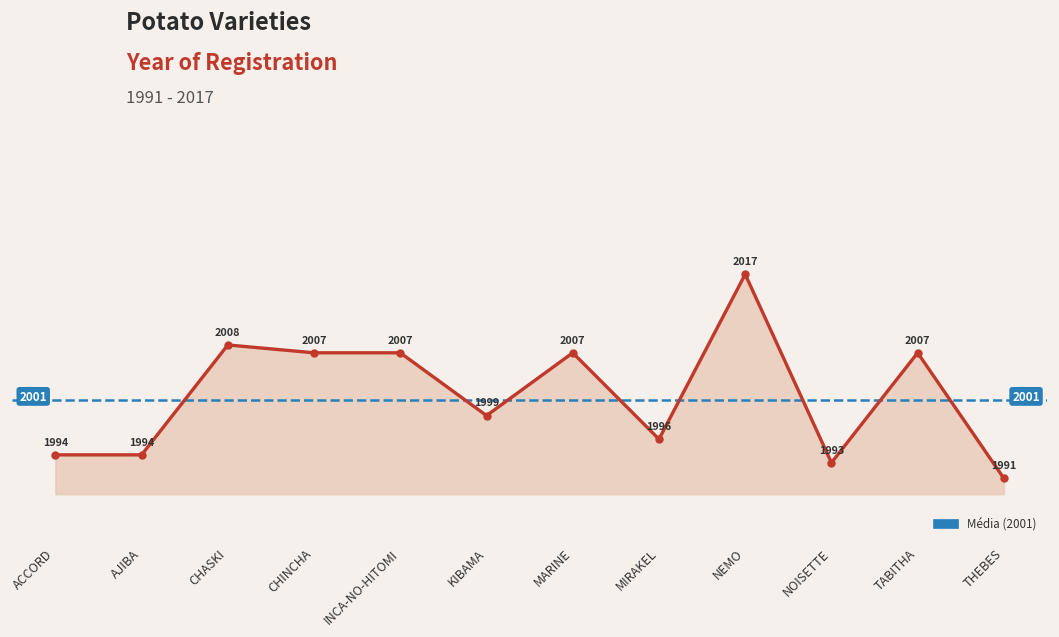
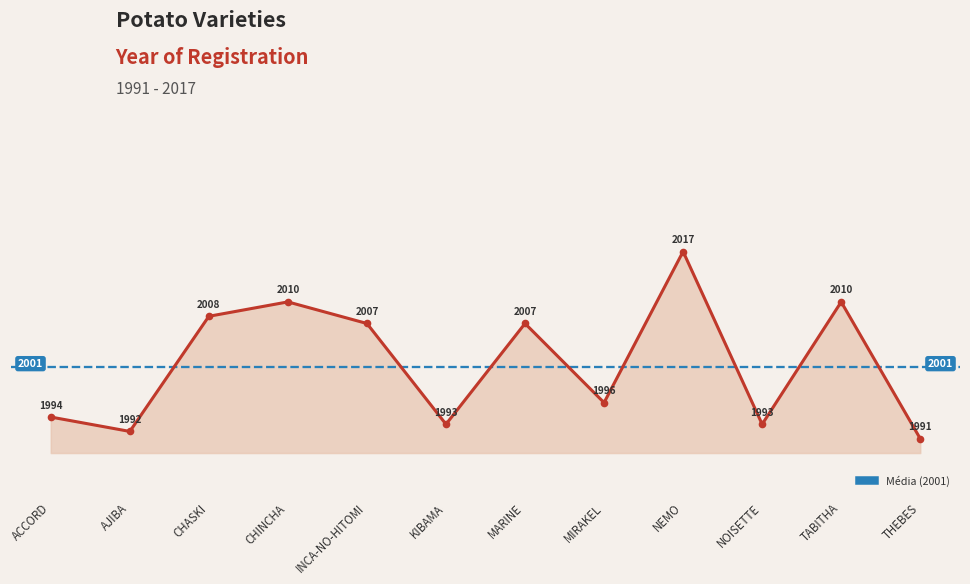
  {
    "ACCORD": 1994,
-   "AJIBA": 1994,
+   "AJIBA": 1992,
    "CHASKI": 2008,
-   "CHINCHA": 2007,
+   "CHINCHA": 2010,
    "INCA-NO-HITOMI": 2007,
-   "KIBAMA": 1999,
+   "KIBAMA": 1993,
    "MARINE": 2007,
    "MIRAKEL": 1996,
    "NEMO": 2017,
    "NOISETTE": 1993,
-   "TABITHA": 2007,
+   "TABITHA": 2010,
    "THEBES": 1991
  }
